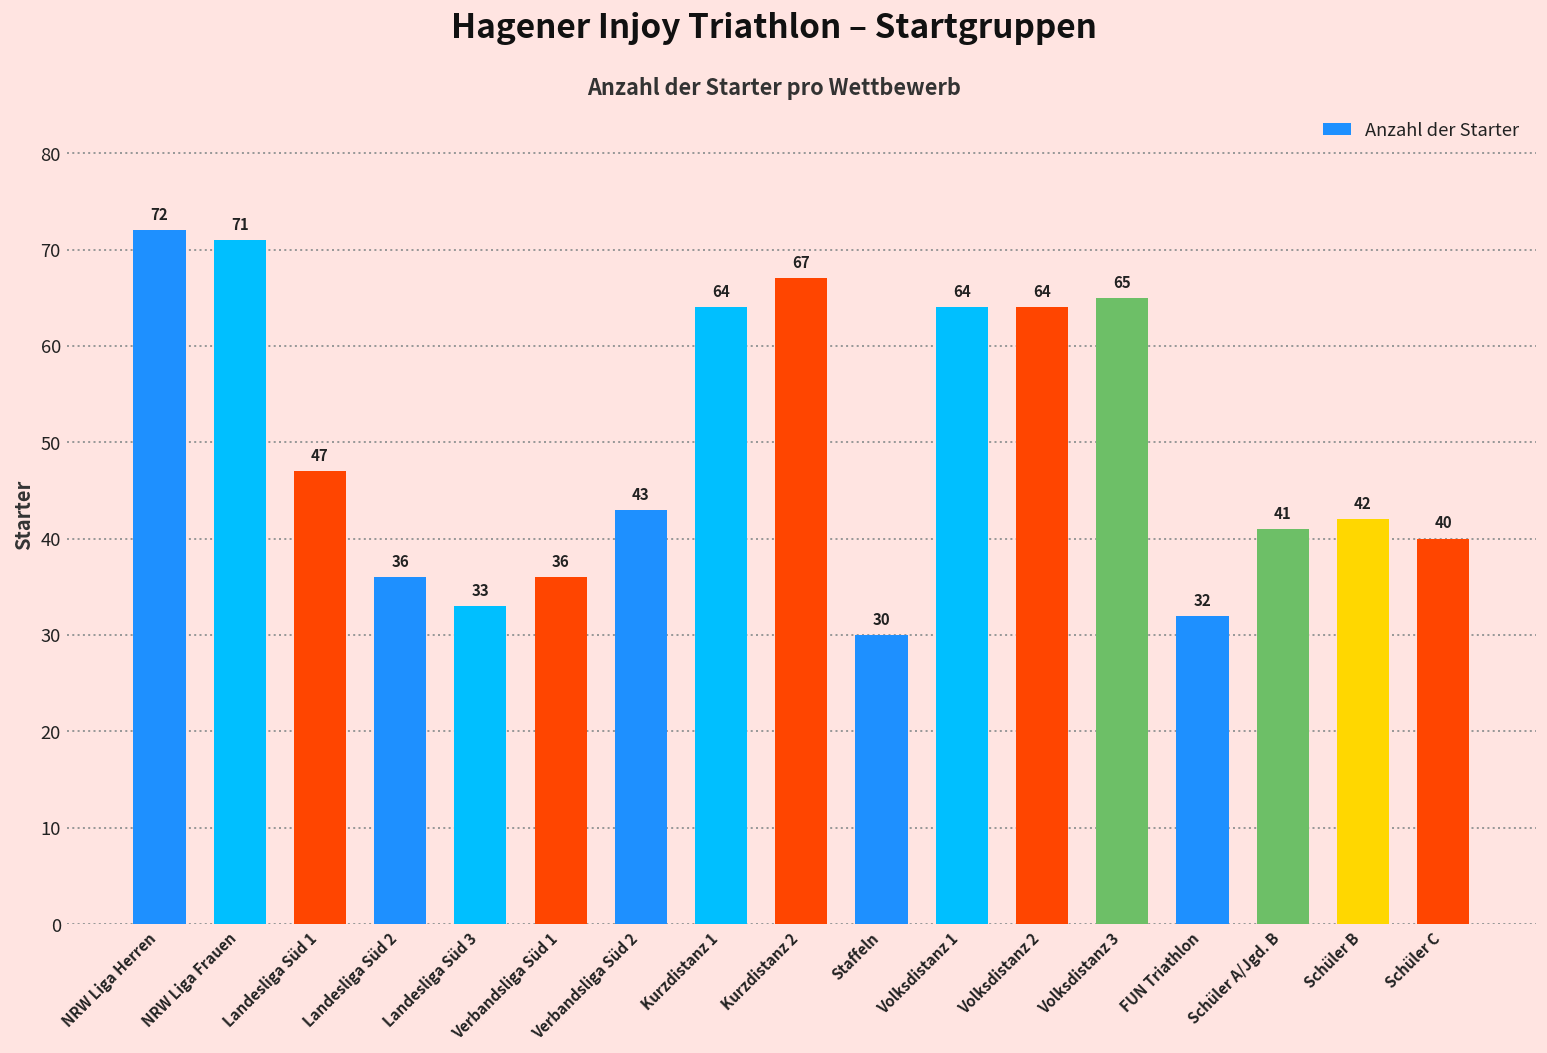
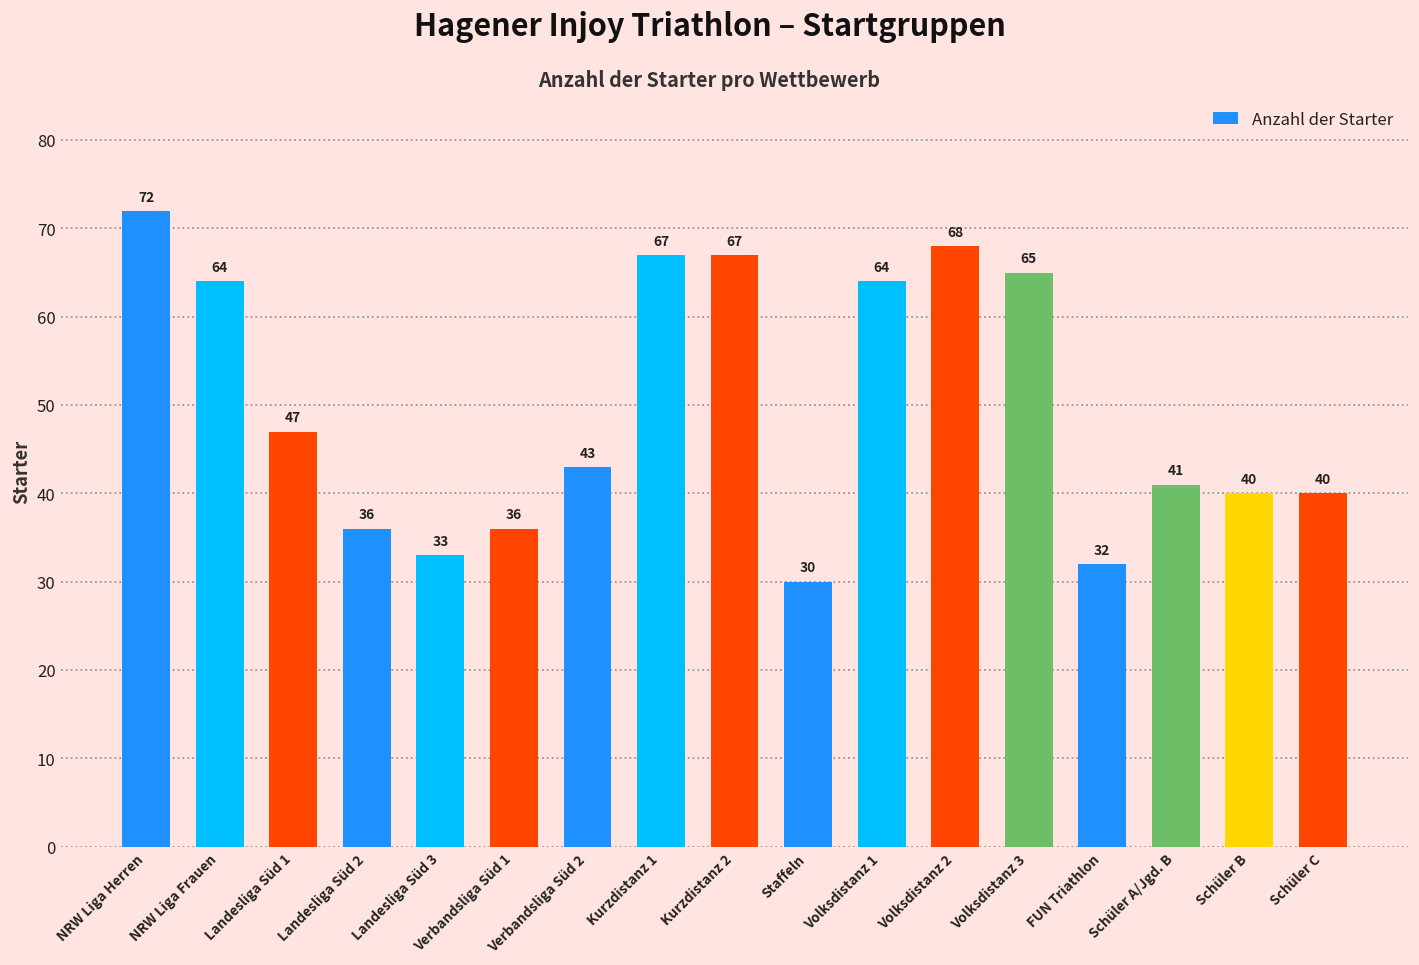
  {
    "NRW Liga Herren": 72,
-   "NRW Liga Frauen": 71,
+   "NRW Liga Frauen": 64,
    "Landesliga Süd 1": 47,
    "Landesliga Süd 2": 36,
    "Landesliga Süd 3": 33,
    "Verbandsliga Süd 1": 36,
    "Verbandsliga Süd 2": 43,
-   "Kurzdistanz 1": 64,
+   "Kurzdistanz 1": 67,
    "Kurzdistanz 2": 67,
    "Staffeln": 30,
    "Volksdistanz 1": 64,
-   "Volksdistanz 2": 64,
+   "Volksdistanz 2": 68,
    "Volksdistanz 3": 65,
    "FUN Triathlon": 32,
    "Schüler A/Jgd. B": 41,
-   "Schüler B": 42,
+   "Schüler B": 40,
    "Schüler C": 40
  }
